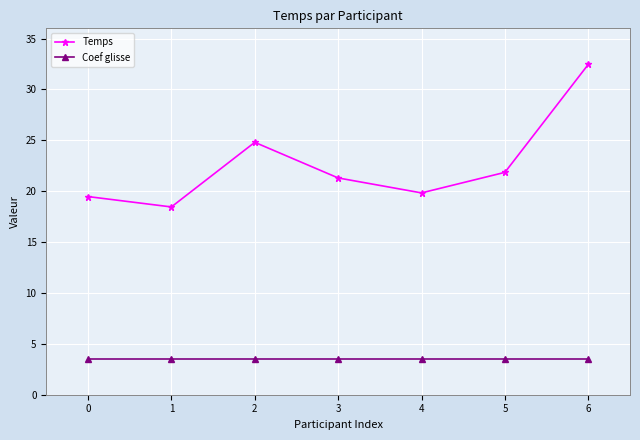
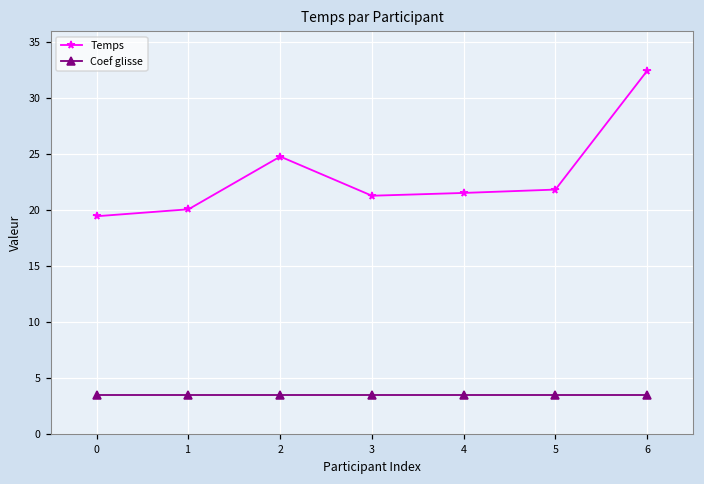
  {
    "Temps": {
      "0": 19.5,
-     "1": 18.5,
+     "1": 20.1,
      "2": 24.8,
      "3": 21.3,
-     "4": 19.8,
+     "4": 21.6,
      "5": 21.9,
      "6": 32.5
    },
    "Coef glisse": {
      "0": 3.5,
      "1": 3.5,
      "2": 3.5,
      "3": 3.5,
      "4": 3.5,
      "5": 3.5,
      "6": 3.5
    }
  }
